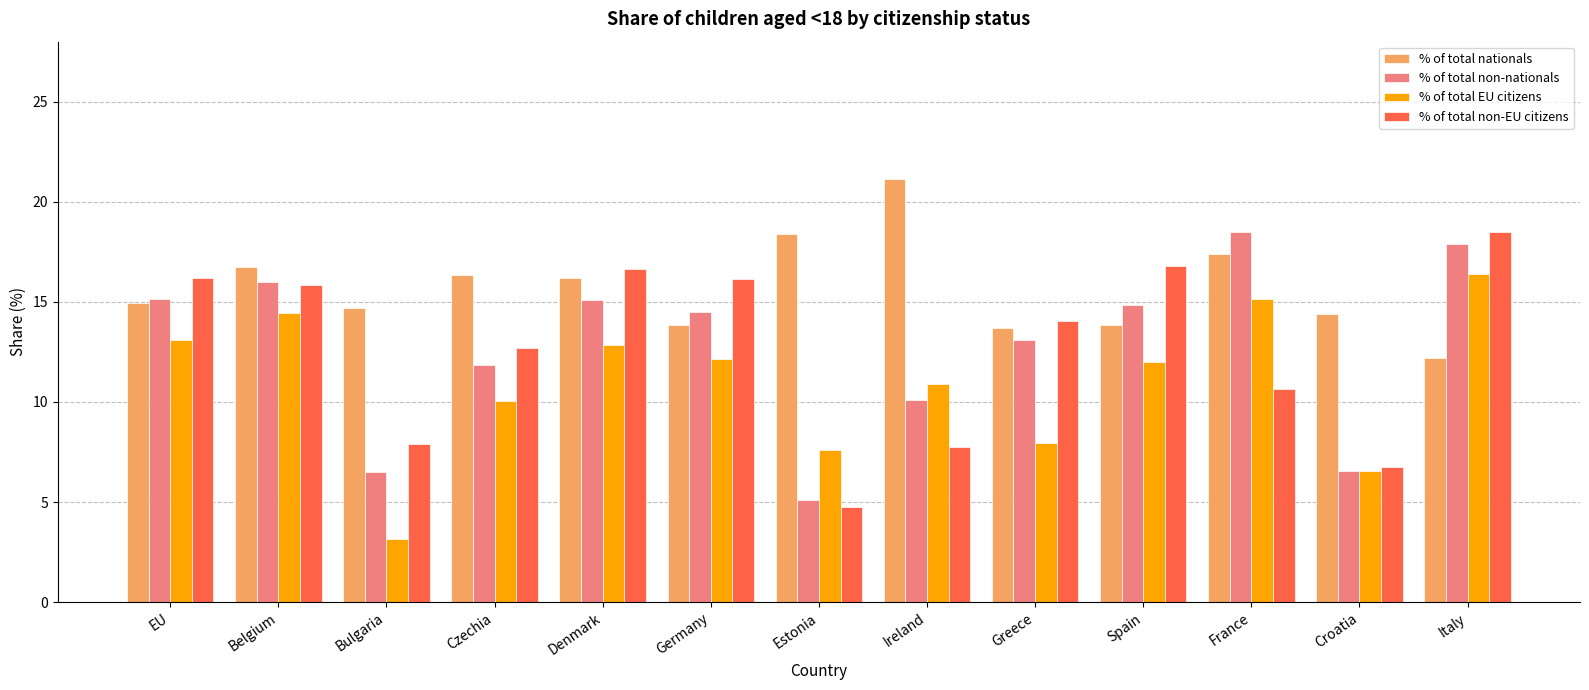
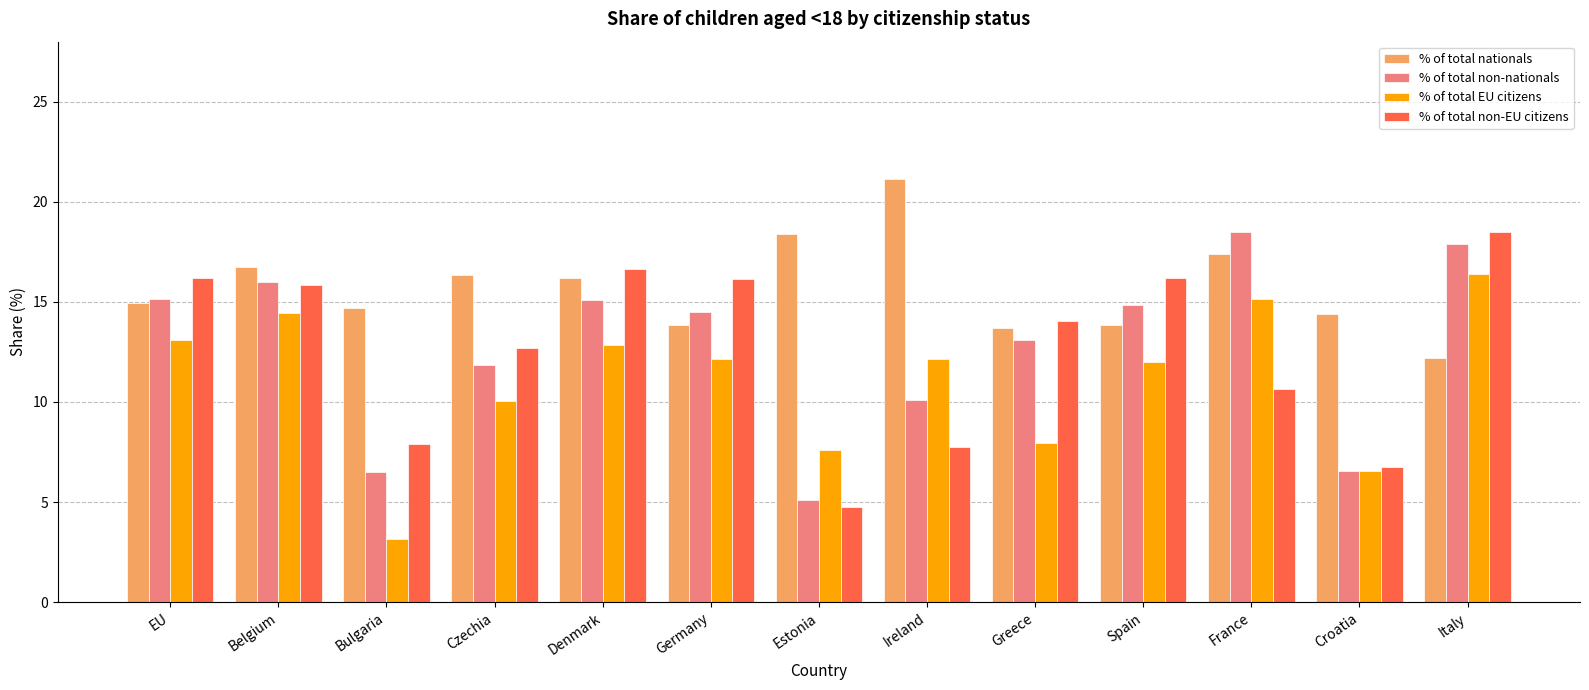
  {
    "% of total EU citizens": {
      "EU": 13.1,
      "Belgium": 14.5,
      "Bulgaria": 3.1,
      "Czechia": 10.1,
      "Denmark": 12.8,
      "Germany": 12.2,
      "Estonia": 7.6,
-     "Ireland": 10.9,
+     "Ireland": 12.1,
      "Greece": 8.0,
      "Spain": 12.0,
      "France": 15.1,
      "Croatia": 6.6,
      "Italy": 16.4
    },
    "% of total non-EU citizens": {
      "EU": 16.2,
      "Belgium": 15.9,
      "Bulgaria": 7.9,
      "Czechia": 12.7,
      "Denmark": 16.7,
      "Germany": 16.1,
      "Estonia": 4.8,
      "Ireland": 7.8,
      "Greece": 14.0,
-     "Spain": 16.8,
+     "Spain": 16.2,
      "France": 10.7,
      "Croatia": 6.7,
      "Italy": 18.5
    }
  }
